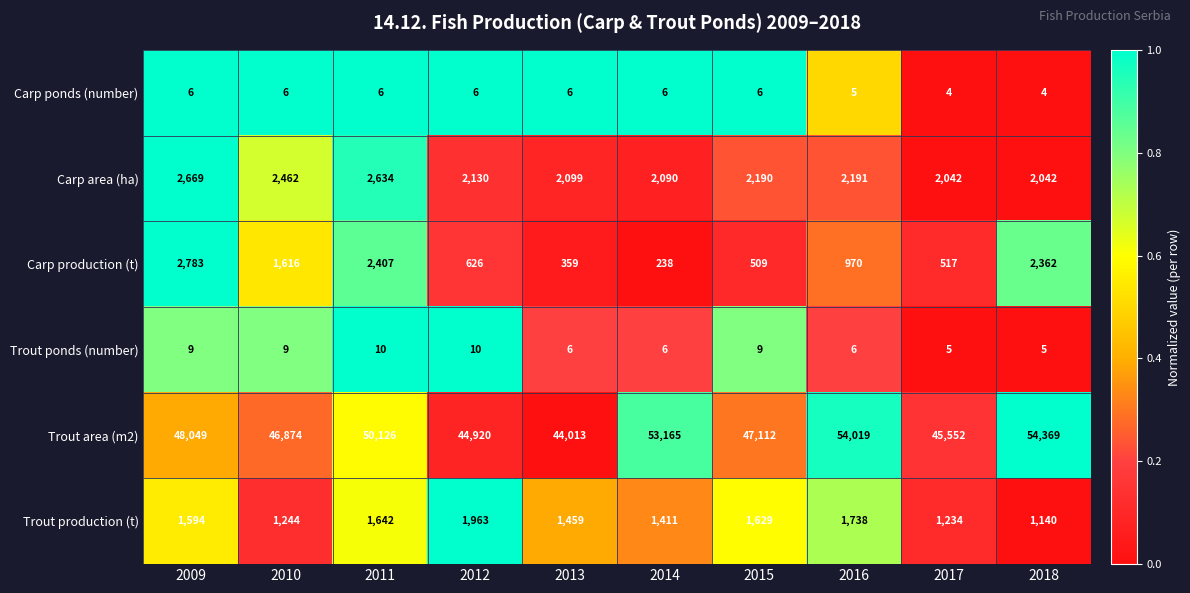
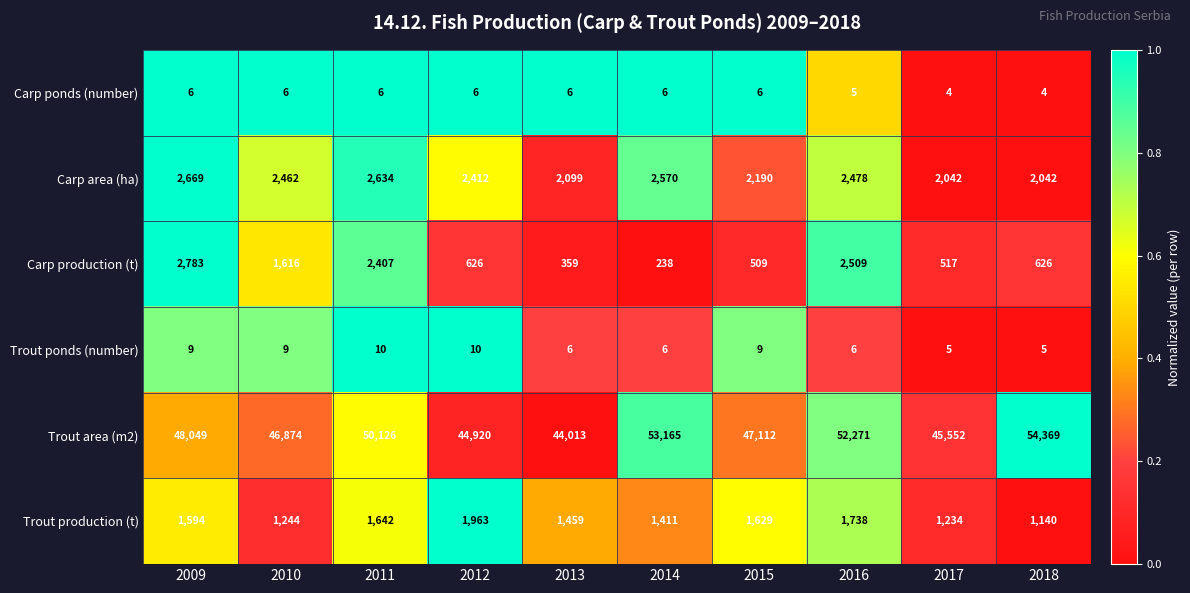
  {
    "Carp ponds (number)": {
      "2009": "6",
      "2010": "6",
      "2011": "6",
      "2012": "6",
      "2013": "6",
      "2014": "6",
      "2015": "6",
      "2016": "5",
      "2017": "4",
      "2018": "4"
    },
    "Carp area (ha)": {
      "2009": "2,669",
      "2010": "2,462",
      "2011": "2,634",
-     "2012": "2,130",
+     "2012": "2,412",
      "2013": "2,099",
-     "2014": "2,090",
+     "2014": "2,570",
      "2015": "2,190",
-     "2016": "2,191",
+     "2016": "2,478",
      "2017": "2,042",
      "2018": "2,042"
    },
    "Carp production (t)": {
      "2009": "2,783",
      "2010": "1,616",
      "2011": "2,407",
      "2012": "626",
      "2013": "359",
      "2014": "238",
      "2015": "509",
-     "2016": "970",
+     "2016": "2,509",
      "2017": "517",
-     "2018": "2,362"
+     "2018": "626"
    },
    "Trout ponds (number)": {
      "2009": "9",
      "2010": "9",
      "2011": "10",
      "2012": "10",
      "2013": "6",
      "2014": "6",
      "2015": "9",
      "2016": "6",
      "2017": "5",
      "2018": "5"
    },
    "Trout area (m2)": {
      "2009": "48,049",
      "2010": "46,874",
      "2011": "50,126",
      "2012": "44,920",
      "2013": "44,013",
      "2014": "53,165",
      "2015": "47,112",
-     "2016": "54,019",
+     "2016": "52,271",
      "2017": "45,552",
      "2018": "54,369"
    },
    "Trout production (t)": {
      "2009": "1,594",
      "2010": "1,244",
      "2011": "1,642",
      "2012": "1,963",
      "2013": "1,459",
      "2014": "1,411",
      "2015": "1,629",
      "2016": "1,738",
      "2017": "1,234",
      "2018": "1,140"
    }
  }
